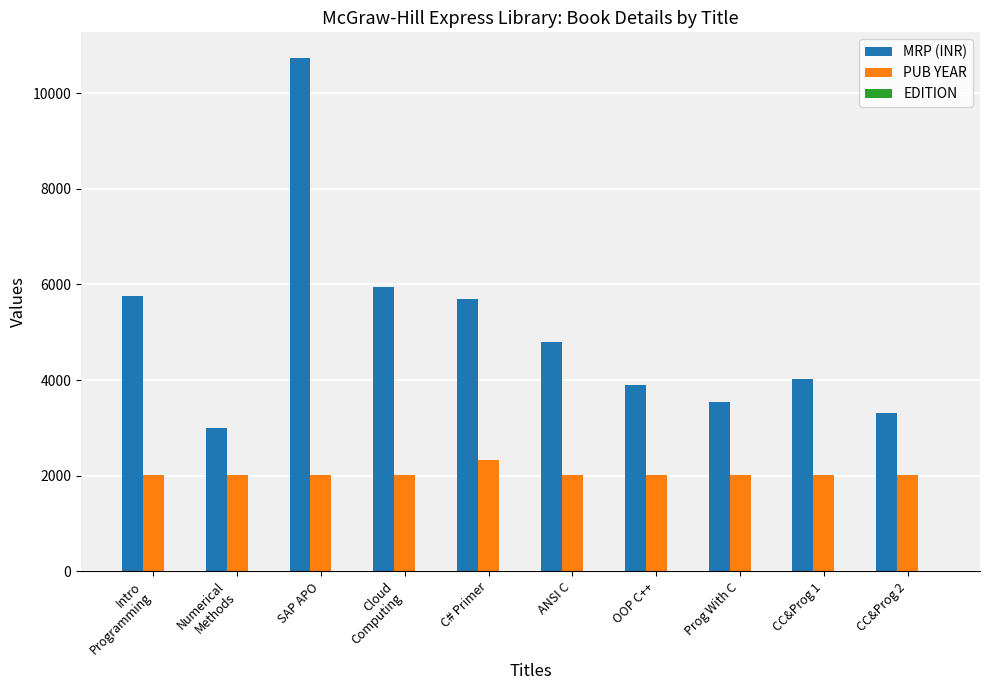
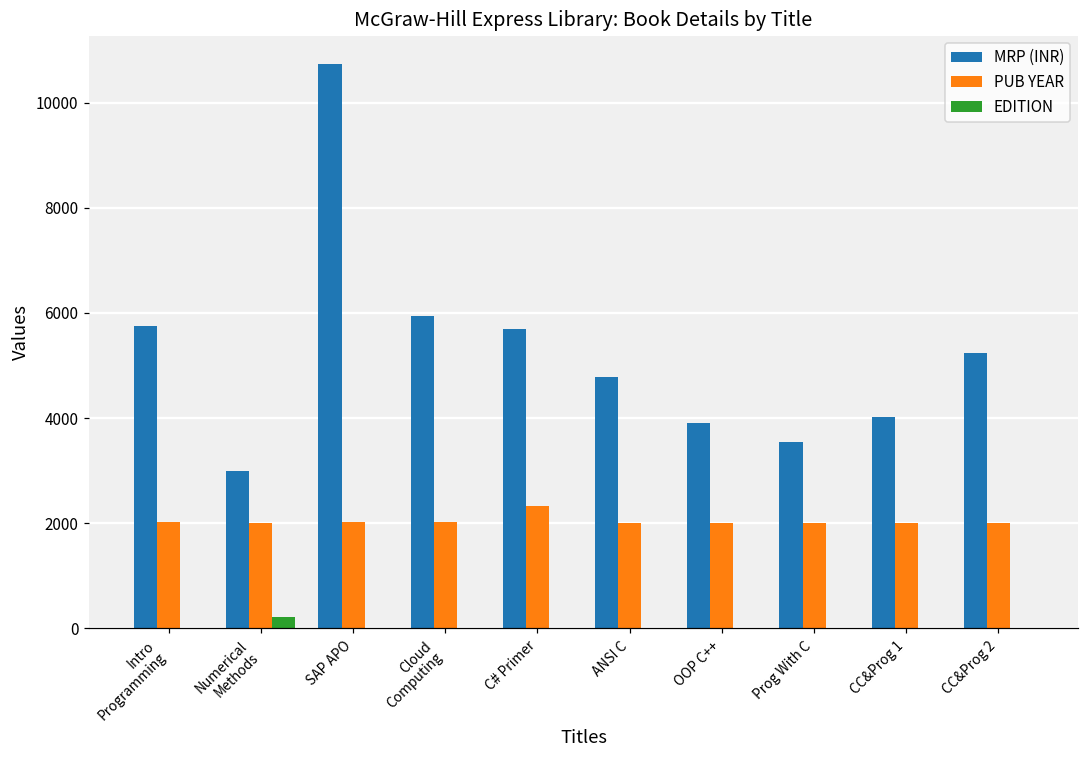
  {
    "MRP (INR)": {
      "Intro Programming": 5800,
      "Numerical Methods": 3000,
      "SAP APO": 10700,
      "Cloud Computing": 5900,
      "C# Primer": 5700,
      "ANSI C": 4800,
      "OOP C++": 3900,
      "Prog With C": 3500,
      "CC&Prog 1": 4000,
-     "CC&Prog 2": 3300
+     "CC&Prog 2": 5200
    },
    "PUB YEAR": {
      "Intro Programming": 2000,
      "Numerical Methods": 2000,
      "SAP APO": 2000,
      "Cloud Computing": 2000,
      "C# Primer": 2300,
      "ANSI C": 2000,
      "OOP C++": 2000,
      "Prog With C": 2000,
      "CC&Prog 1": 2000,
      "CC&Prog 2": 2000
    },
    "EDITION": {
-     "Numerical Methods": 0
+     "Numerical Methods": 200
    }
  }
